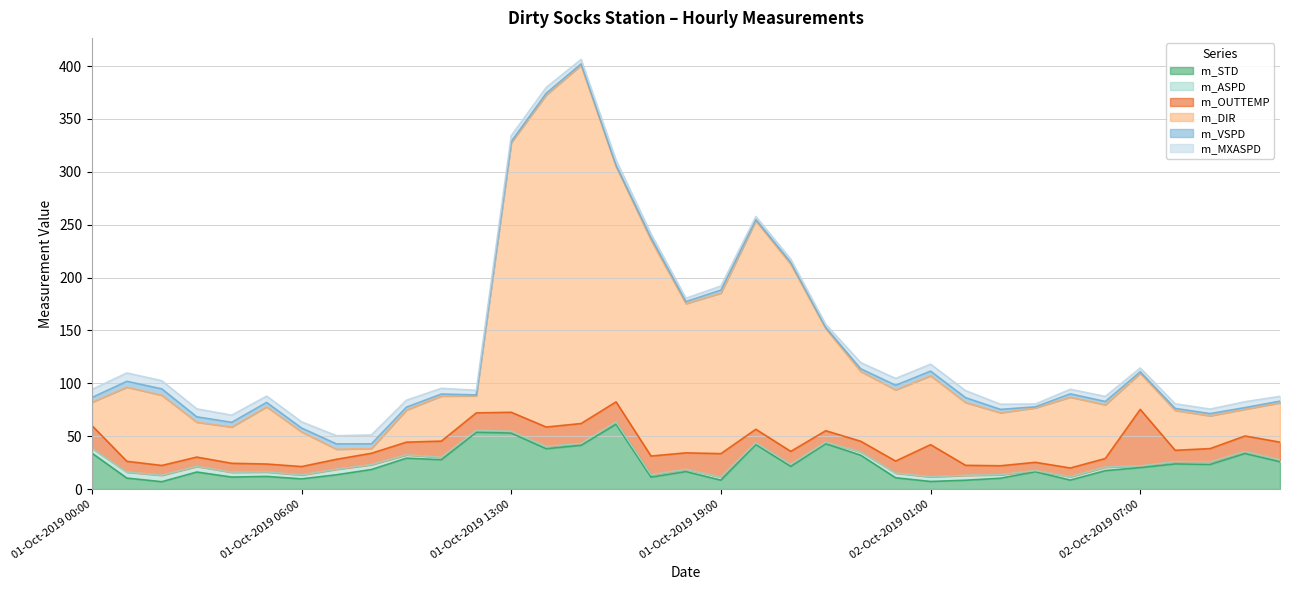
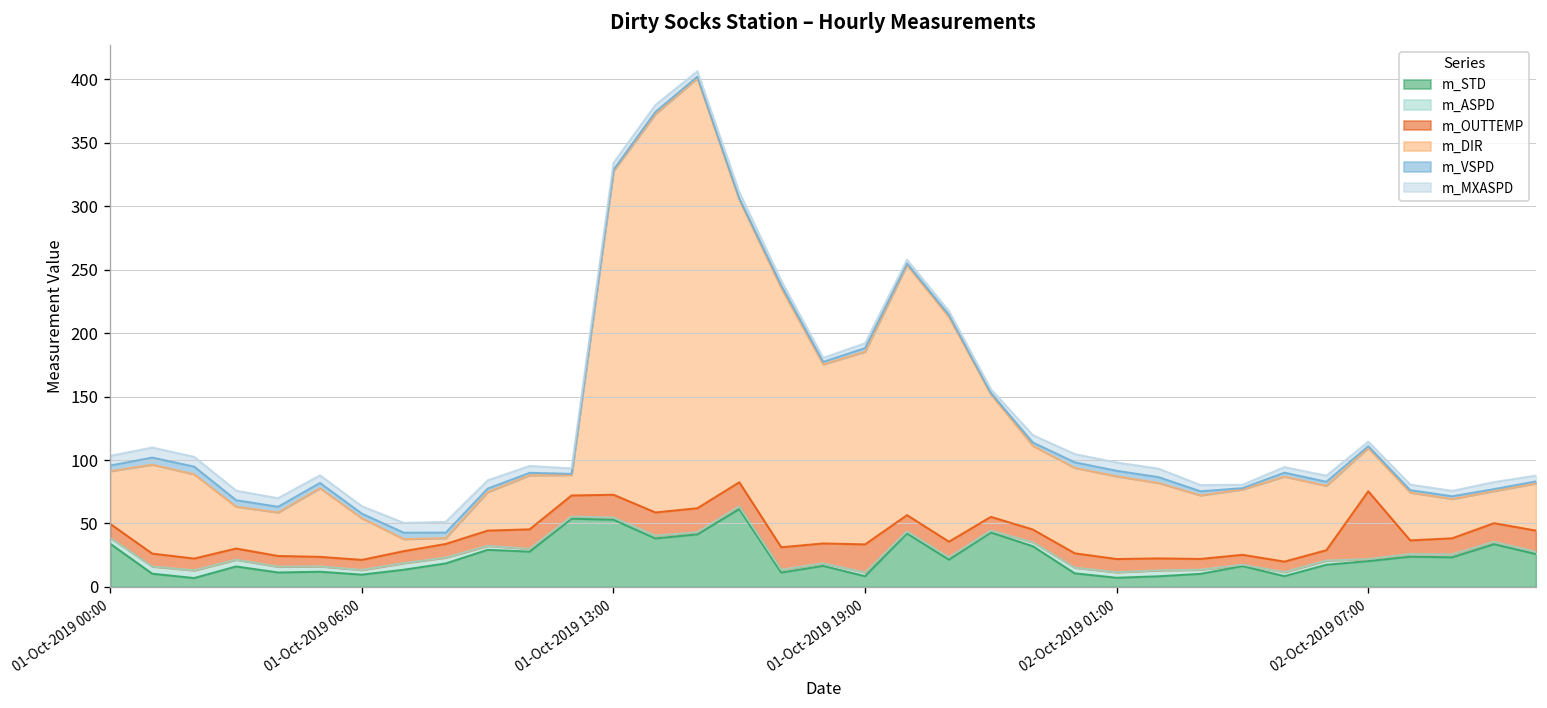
  {
    "m_STD": {
      "01-Oct-2019 00:00": 34,
      "01-Oct-2019 06:00": 10,
      "01-Oct-2019 19:00": 8,
      "02-Oct-2019 01:00": 7
    },
    "m_OUTTEMP": {
-     "01-Oct-2019 00:00": 22,
+     "01-Oct-2019 00:00": 11,
      "01-Oct-2019 06:00": 8,
      "01-Oct-2019 13:00": 18,
      "01-Oct-2019 19:00": 22,
-     "02-Oct-2019 01:00": 30,
+     "02-Oct-2019 01:00": 10,
      "02-Oct-2019 07:00": 53
    },
    "m_DIR": {
-     "01-Oct-2019 00:00": 22,
+     "01-Oct-2019 00:00": 42,
      "01-Oct-2019 06:00": 33,
      "01-Oct-2019 19:00": 152,
      "02-Oct-2019 01:00": 65
    }
  }
